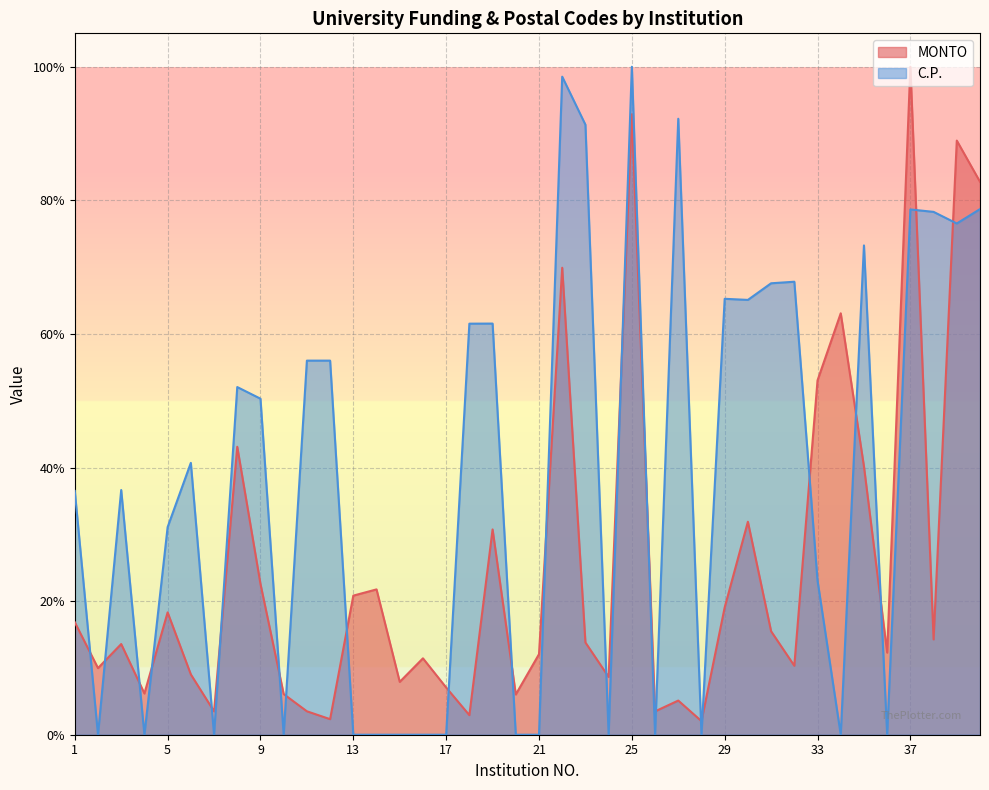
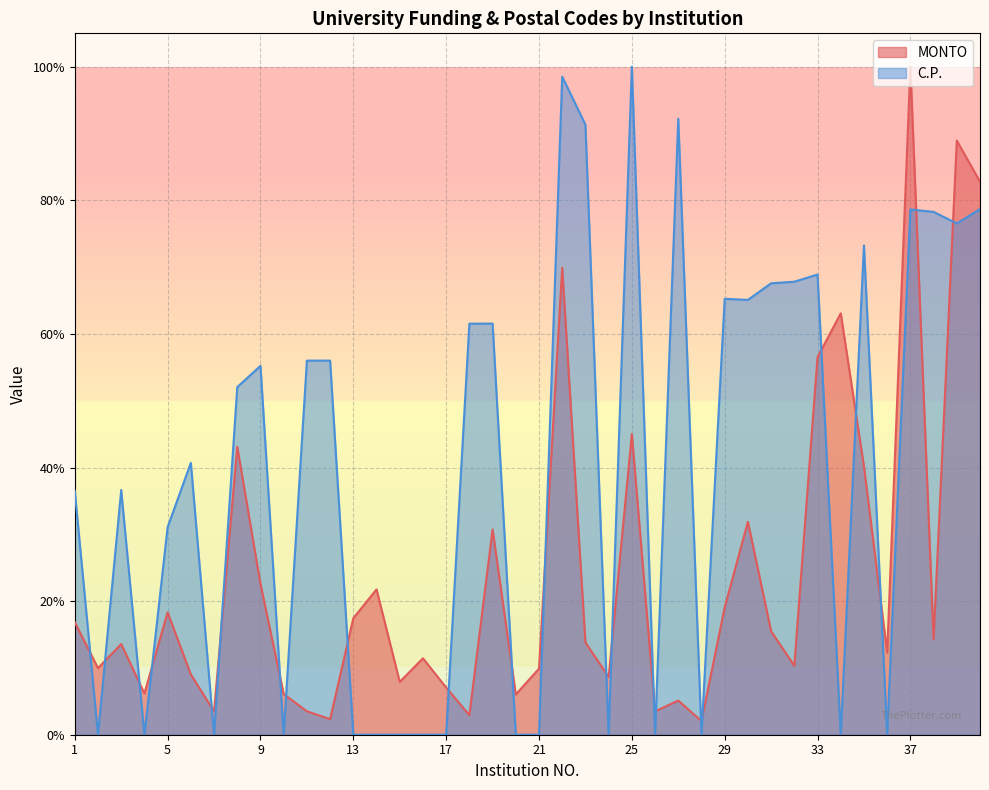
  {
    "MONTO": {
      "1": "17%",
      "5": "18%",
      "9": "23%",
-     "13": "21%",
+     "13": "17%",
      "17": "7%",
-     "21": "12%",
-     "25": "93%",
+     "21": "10%",
+     "25": "45%",
      "29": "19%",
-     "33": "53%"
+     "33": "57%"
    },
    "C.P.": {
      "1": "36%",
      "5": "31%",
-     "9": "50%",
+     "9": "55%",
      "13": "0%",
      "17": "0%",
      "21": "0%",
      "25": "100%",
      "29": "65%",
-     "33": "23%",
+     "33": "69%",
      "37": "79%"
    }
  }
